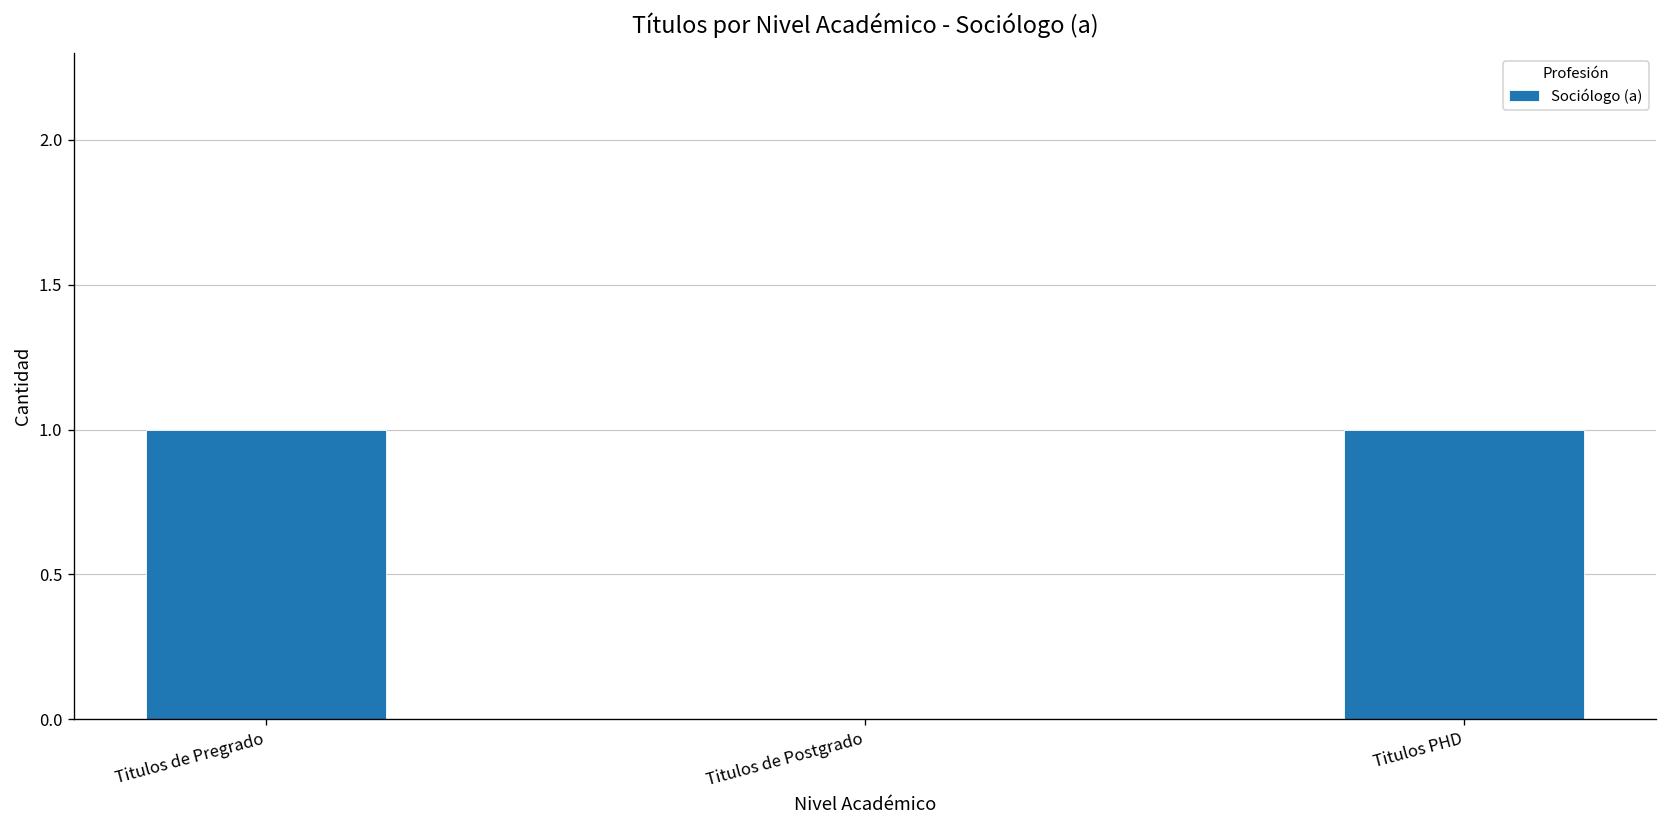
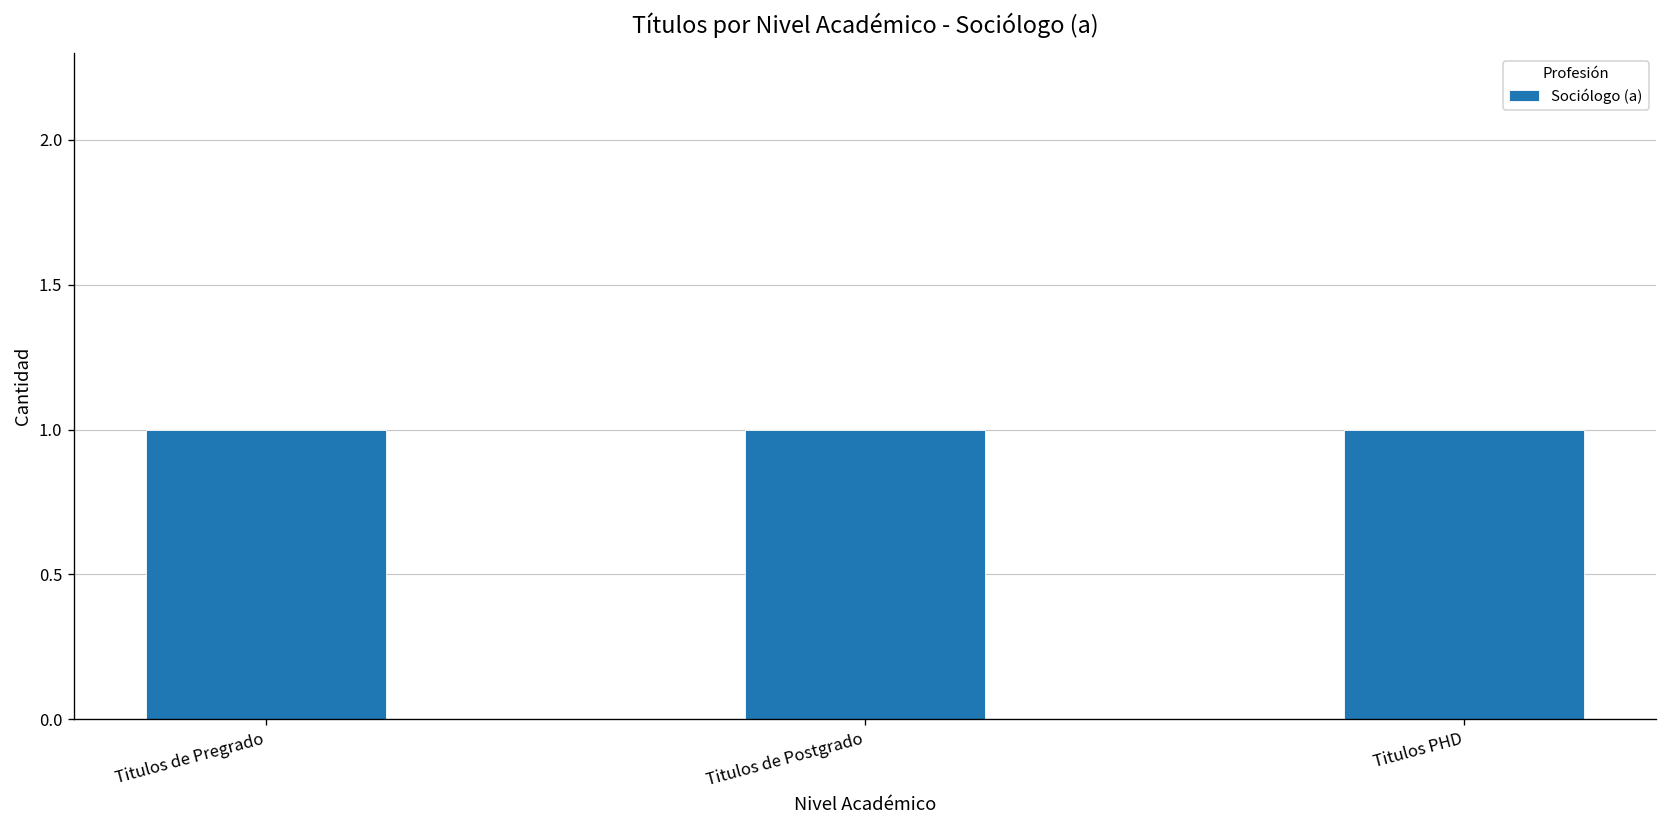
  {
    "Titulos de Pregrado": 1,
-   "Titulos de Postgrado": 0,
+   "Titulos de Postgrado": 1,
    "Titulos PHD": 1
  }
